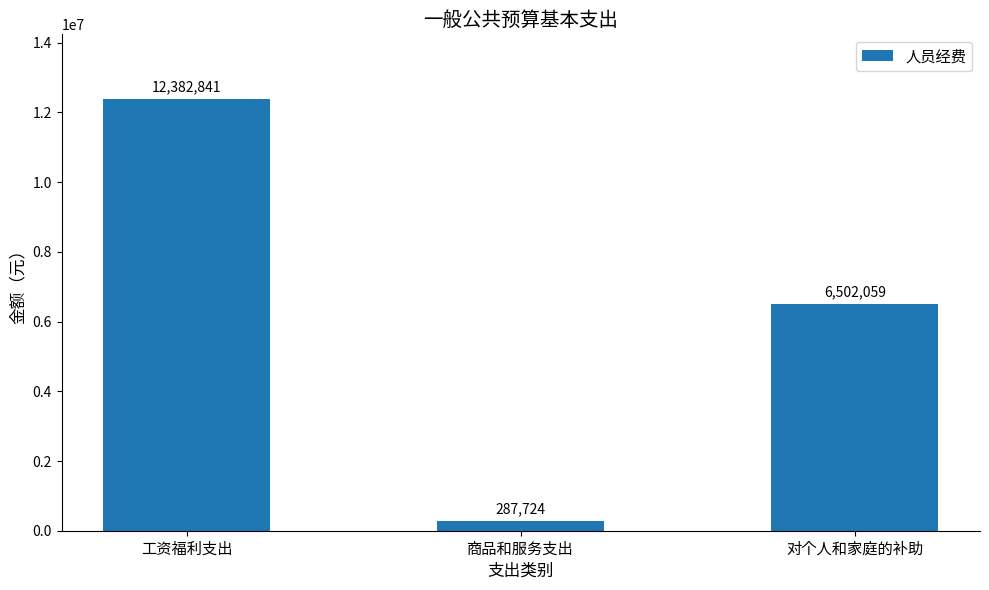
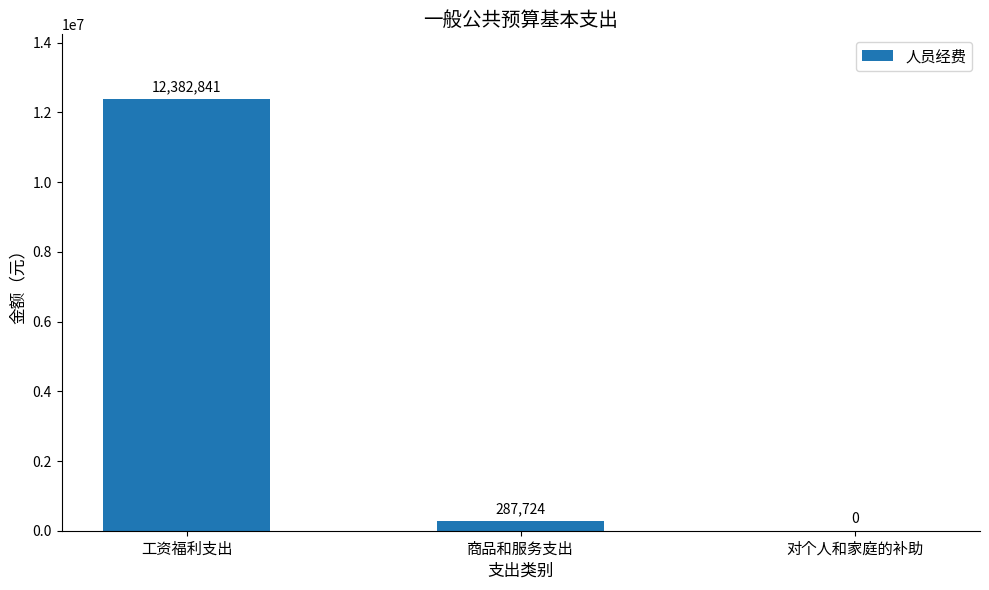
  {
    "工资福利支出": "12,382,841",
    "商品和服务支出": "287,724",
-   "对个人和家庭的补助": "6,502,059"
+   "对个人和家庭的补助": "0"
  }
